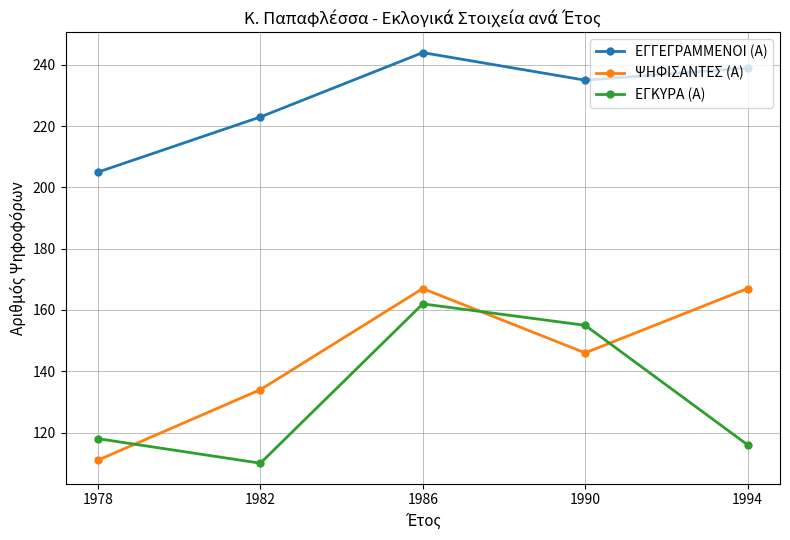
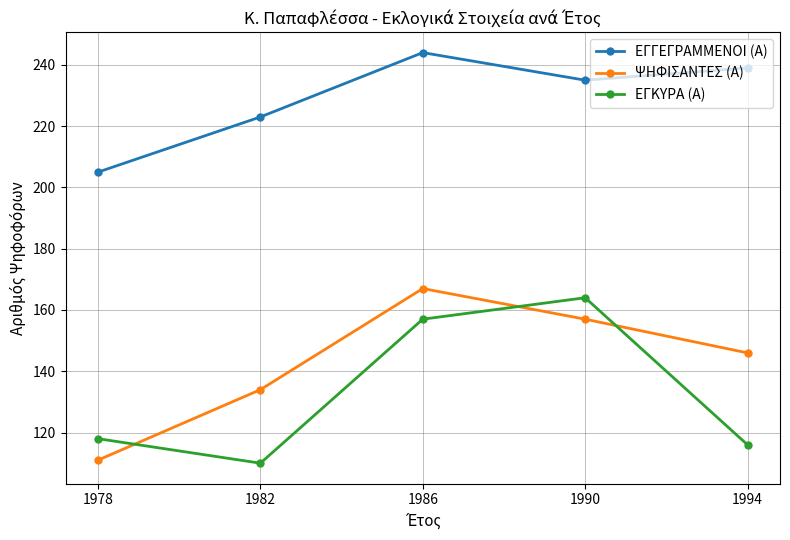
  {
    "ΕΓΓΕΓΡΑΜΜΕΝΟΙ (Α)": {
      "1978": 205,
      "1982": 223,
      "1986": 244,
      "1990": 235
    },
    "ΨΗΦΙΣΑΝΤΕΣ (Α)": {
      "1978": 111,
      "1982": 134,
      "1986": 167,
-     "1990": 146,
-     "1994": 167
+     "1990": 157,
+     "1994": 146
    },
    "ΕΓΚΥΡΑ (Α)": {
      "1978": 118,
      "1982": 110,
-     "1986": 162,
-     "1990": 155,
+     "1986": 157,
+     "1990": 164,
      "1994": 116
    }
  }
